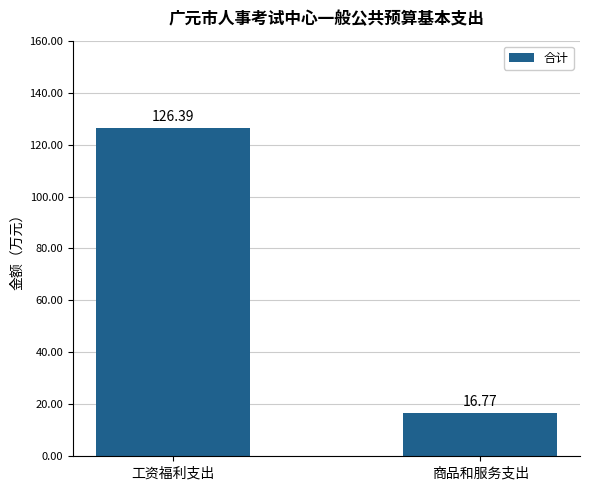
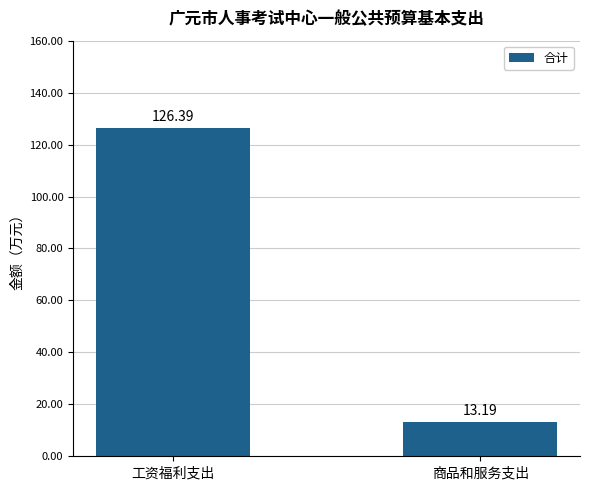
  {
    "工资福利支出": 126.39,
-   "商品和服务支出": 16.77
+   "商品和服务支出": 13.19
  }
